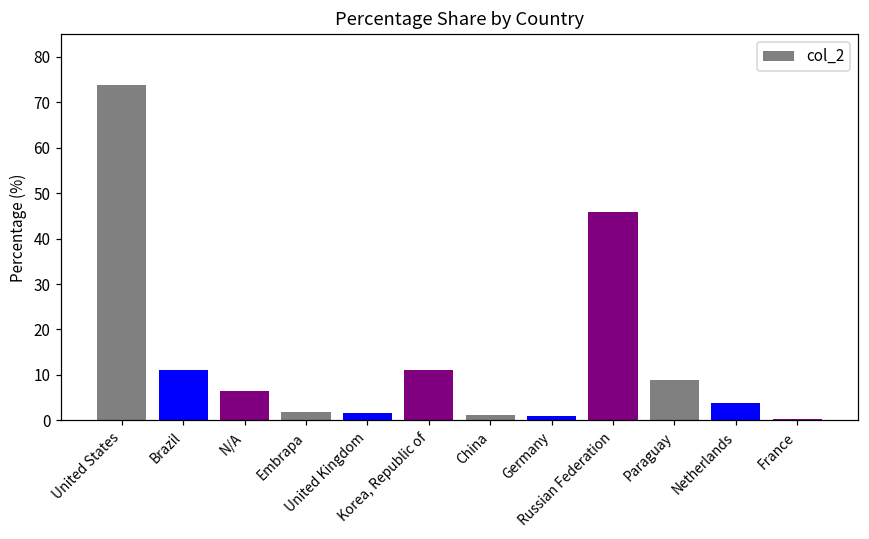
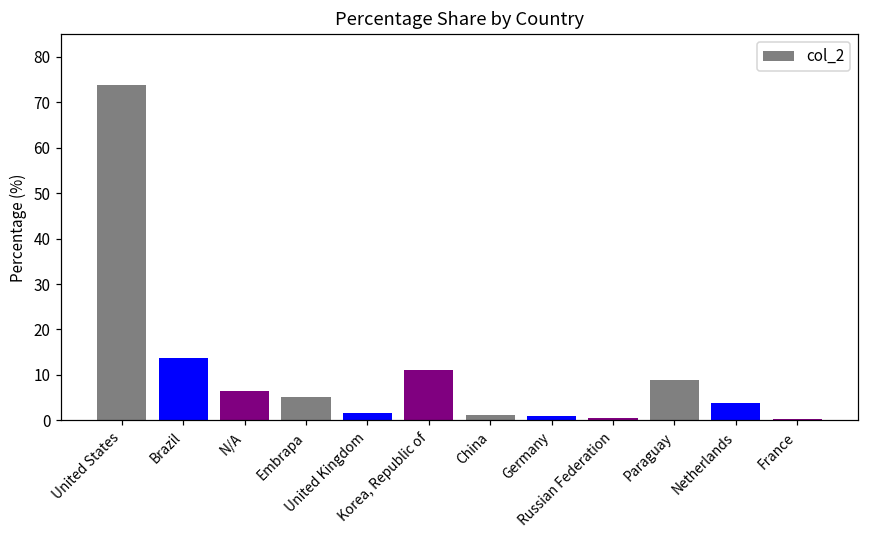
  {
    "United States": 74,
-   "Brazil": 11,
+   "Brazil": 14,
    "N/A": 6,
-   "Embrapa": 2,
+   "Embrapa": 5,
    "United Kingdom": 2,
    "Korea, Republic of": 11,
    "China": 1,
    "Germany": 1,
-   "Russian Federation": 46,
+   "Russian Federation": 0,
    "Paraguay": 9,
    "Netherlands": 4
  }
